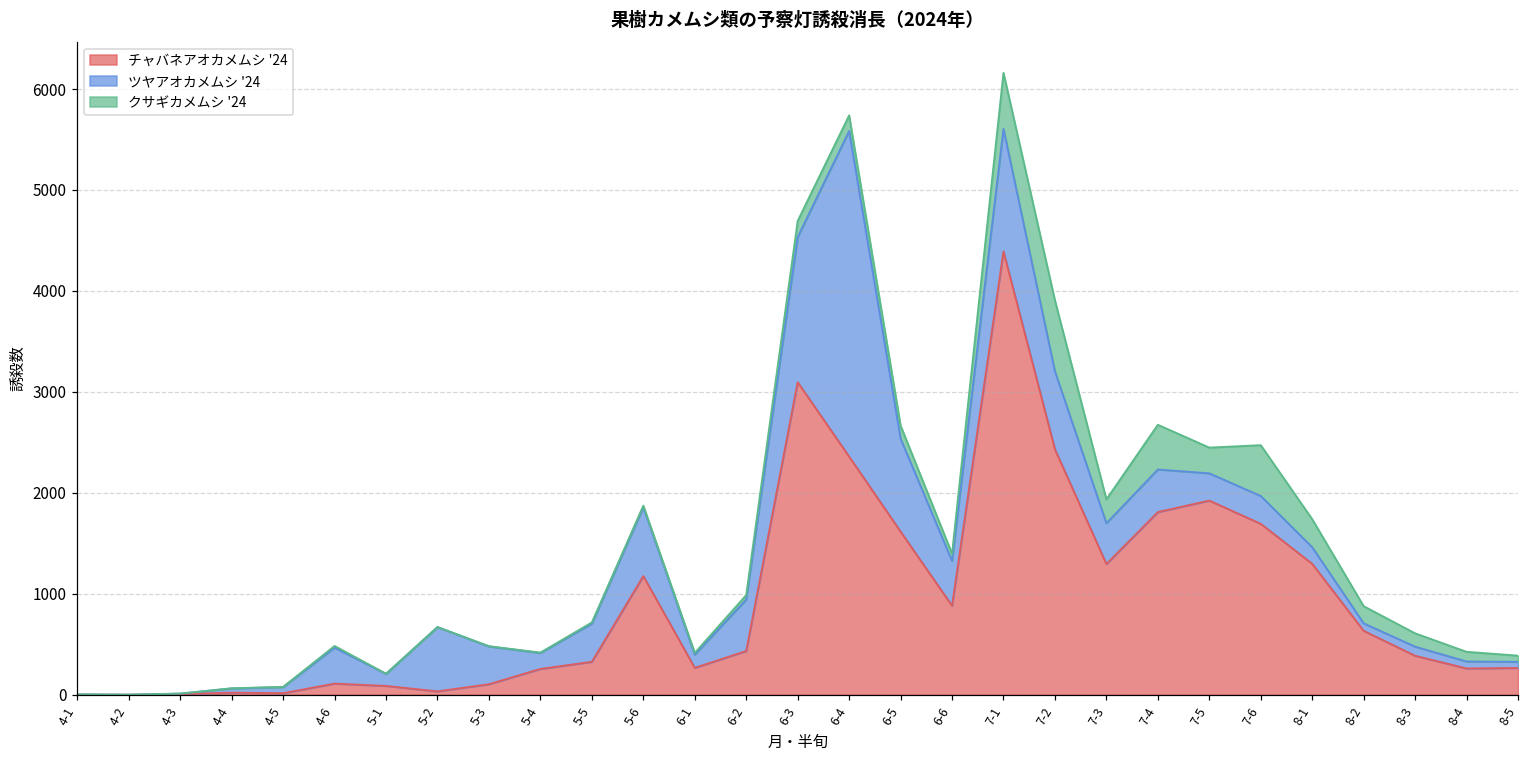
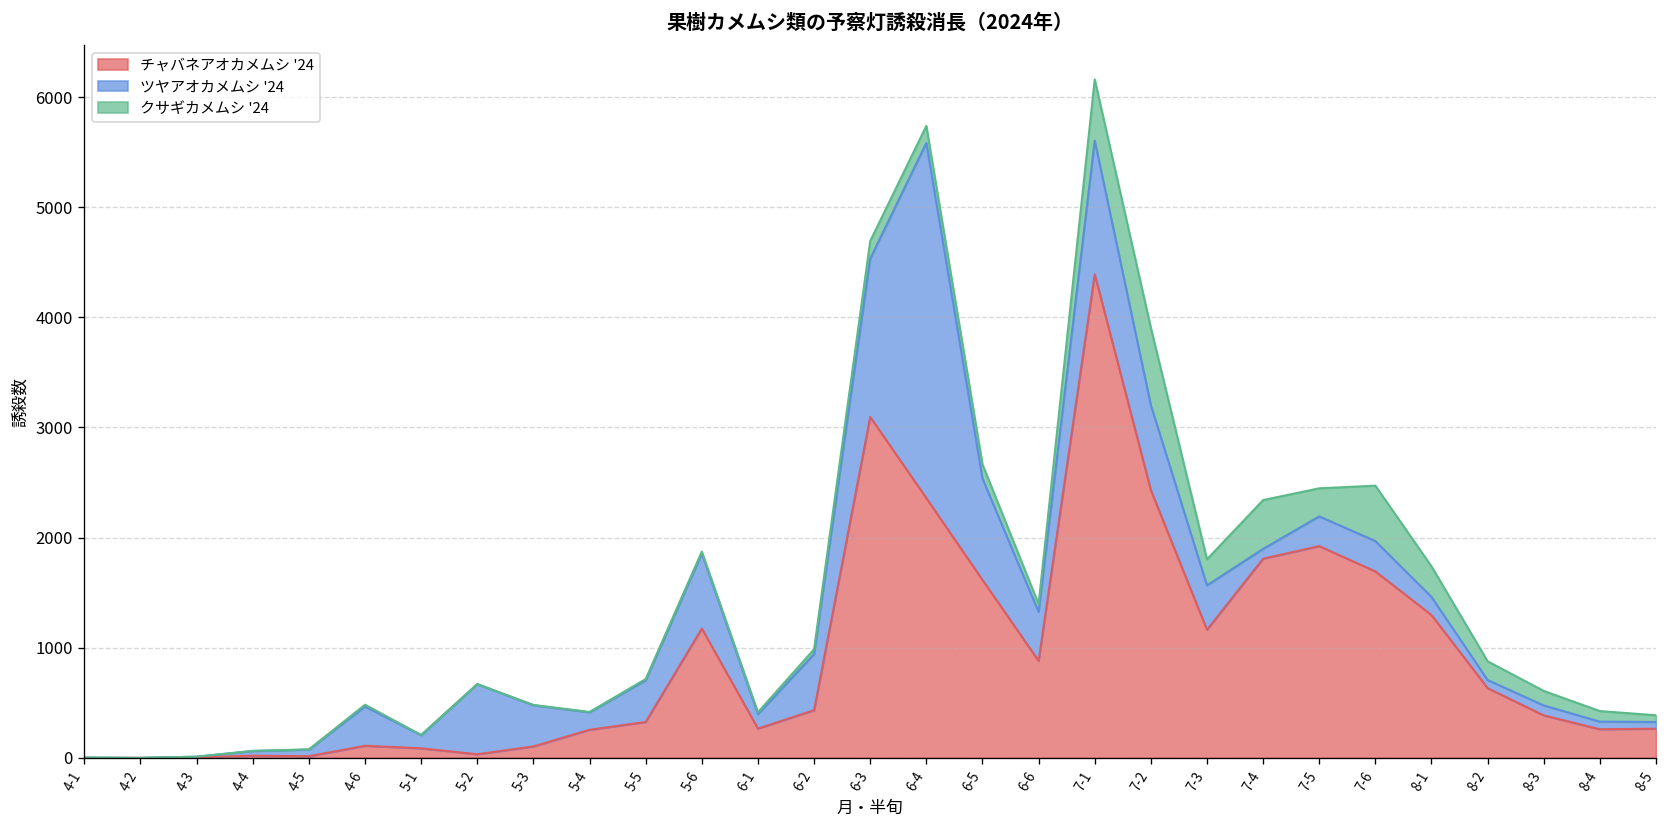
  {
    "チャバネアオカメムシ '24": {
      "4-4": 0,
      "4-5": 0,
      "4-6": 100,
      "5-1": 100,
      "5-2": 0,
      "5-3": 100,
      "5-4": 300,
      "5-5": 300,
      "5-6": 1200,
      "6-1": 300,
      "6-2": 400,
      "6-3": 3100,
      "6-4": 2400,
      "6-5": 1600,
      "6-6": 900,
      "7-1": 4400,
      "7-2": 2400,
-     "7-3": 1300,
+     "7-3": 1200,
      "7-4": 1800,
      "7-5": 1900,
      "7-6": 1700,
      "8-1": 1300,
      "8-2": 600,
      "8-3": 400,
      "8-4": 300,
      "8-5": 300
    },
    "ツヤアオカメムシ '24": {
      "6-2": 500,
      "6-3": 1400,
      "6-4": 3200,
      "6-5": 900,
      "6-6": 400,
      "7-1": 1200,
      "7-2": 800,
      "7-3": 400,
-     "7-4": 400,
+     "7-4": 100,
      "7-5": 300,
      "7-6": 300,
      "8-1": 200,
      "8-2": 100,
      "8-3": 100,
      "8-4": 100,
      "8-5": 100
    },
    "クサギカメムシ '24": {
      "6-2": 0,
      "6-3": 200,
      "6-4": 200,
      "6-5": 100,
      "6-6": 100,
      "7-1": 600,
      "7-2": 700,
      "7-3": 200,
      "7-4": 400,
      "7-5": 300,
      "7-6": 500,
      "8-1": 300,
      "8-2": 200,
      "8-3": 100,
      "8-4": 100,
      "8-5": 100
    }
  }
